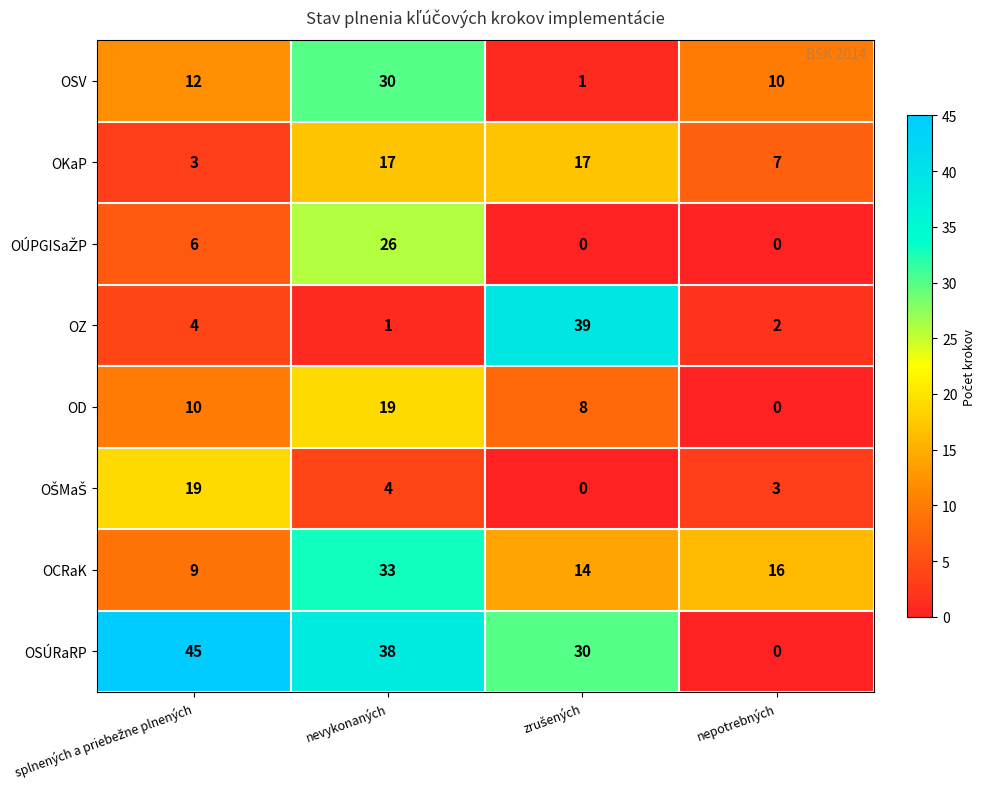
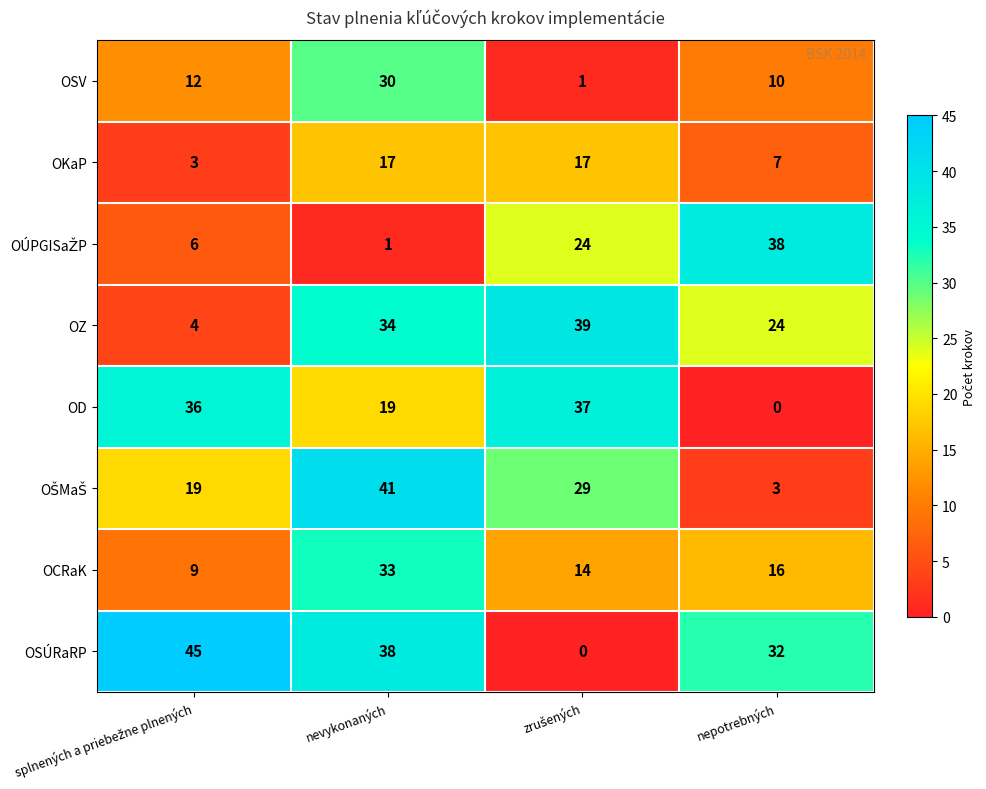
  {
    "OSV": {
      "splnených a priebežne plnených": 12,
      "nevykonaných": 30,
      "zrušených": 1
    },
    "OKaP": {
      "splnených a priebežne plnených": 3,
      "nevykonaných": 17,
      "zrušených": 17,
      "nepotrebných": 7
    },
    "OÚPGISaŽP": {
      "splnených a priebežne plnených": 6,
-     "nevykonaných": 26,
-     "zrušených": 0,
-     "nepotrebných": 0
+     "nevykonaných": 1,
+     "zrušených": 24,
+     "nepotrebných": 38
    },
    "OZ": {
      "splnených a priebežne plnených": 4,
-     "nevykonaných": 1,
+     "nevykonaných": 34,
      "zrušených": 39,
-     "nepotrebných": 2
+     "nepotrebných": 24
    },
    "OD": {
-     "splnených a priebežne plnených": 10,
+     "splnených a priebežne plnených": 36,
      "nevykonaných": 19,
-     "zrušených": 8,
+     "zrušených": 37,
      "nepotrebných": 0
    },
    "OŠMaŠ": {
      "splnených a priebežne plnených": 19,
-     "nevykonaných": 4,
-     "zrušených": 0,
+     "nevykonaných": 41,
+     "zrušených": 29,
      "nepotrebných": 3
    },
    "OCRaK": {
      "splnených a priebežne plnených": 9,
      "nevykonaných": 33,
      "zrušených": 14,
      "nepotrebných": 16
    },
    "OSÚRaRP": {
      "splnených a priebežne plnených": 45,
      "nevykonaných": 38,
-     "zrušených": 30,
-     "nepotrebných": 0
+     "zrušených": 0,
+     "nepotrebných": 32
    }
  }
